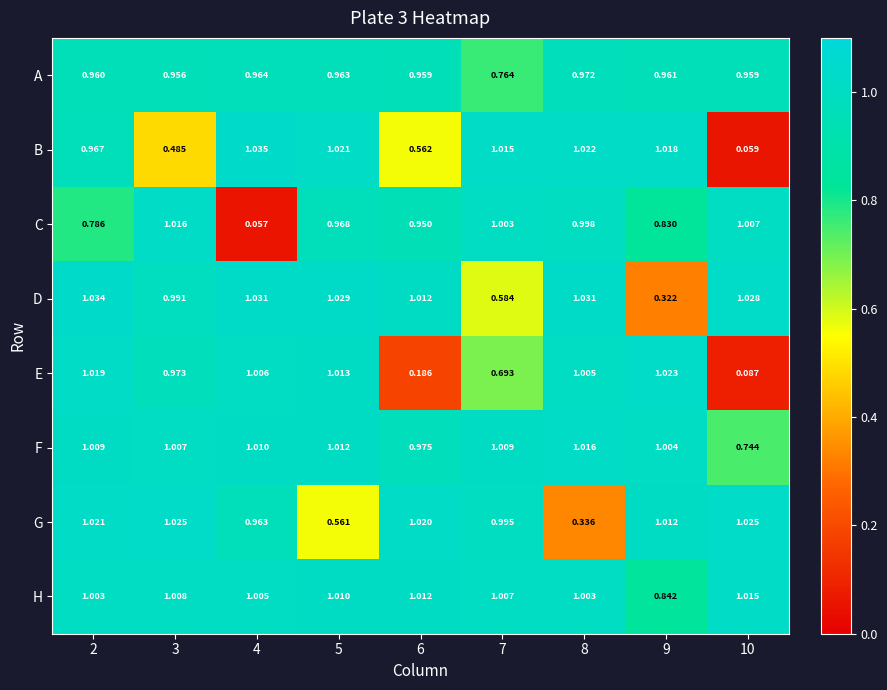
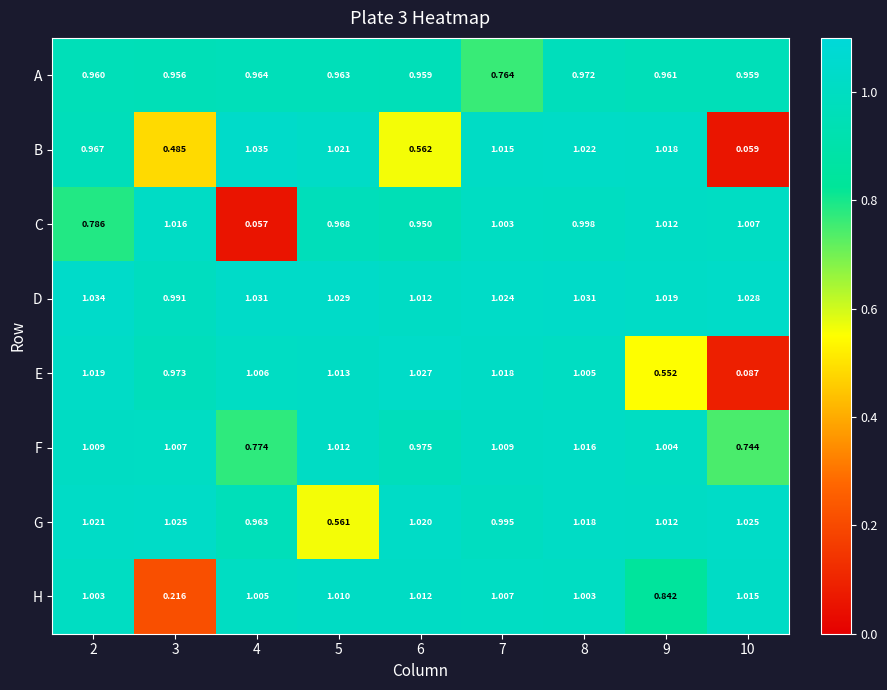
  {
    "A": {
      "2": 0.960,
      "3": 0.956,
      "4": 0.964,
      "5": 0.963,
      "6": 0.959,
      "7": 0.764,
      "8": 0.972,
      "9": 0.961,
      "10": 0.959
    },
    "B": {
      "2": 0.967,
      "3": 0.485,
      "4": 1.035,
      "5": 1.021,
      "6": 0.562,
      "7": 1.015,
      "8": 1.022,
      "9": 1.018,
      "10": 0.059
    },
    "C": {
      "2": 0.786,
      "3": 1.016,
      "4": 0.057,
      "5": 0.968,
      "6": 0.950,
      "7": 1.003,
      "8": 0.998,
-     "9": 0.830,
+     "9": 1.012,
      "10": 1.007
    },
    "D": {
      "2": 1.034,
      "3": 0.991,
      "4": 1.031,
      "5": 1.029,
      "6": 1.012,
-     "7": 0.584,
+     "7": 1.024,
      "8": 1.031,
-     "9": 0.322,
+     "9": 1.019,
      "10": 1.028
    },
    "E": {
      "2": 1.019,
      "3": 0.973,
      "4": 1.006,
      "5": 1.013,
-     "6": 0.186,
-     "7": 0.693,
+     "6": 1.027,
+     "7": 1.018,
      "8": 1.005,
-     "9": 1.023,
+     "9": 0.552,
      "10": 0.087
    },
    "F": {
      "2": 1.009,
      "3": 1.007,
-     "4": 1.010,
+     "4": 0.774,
      "5": 1.012,
      "6": 0.975,
      "7": 1.009,
      "8": 1.016,
      "9": 1.004,
      "10": 0.744
    },
    "G": {
      "2": 1.021,
      "3": 1.025,
      "4": 0.963,
      "5": 0.561,
      "6": 1.020,
      "7": 0.995,
-     "8": 0.336,
+     "8": 1.018,
      "9": 1.012,
      "10": 1.025
    },
    "H": {
      "2": 1.003,
-     "3": 1.008,
+     "3": 0.216,
      "4": 1.005,
      "5": 1.010,
      "6": 1.012,
      "7": 1.007,
      "8": 1.003,
      "9": 0.842,
      "10": 1.015
    }
  }
